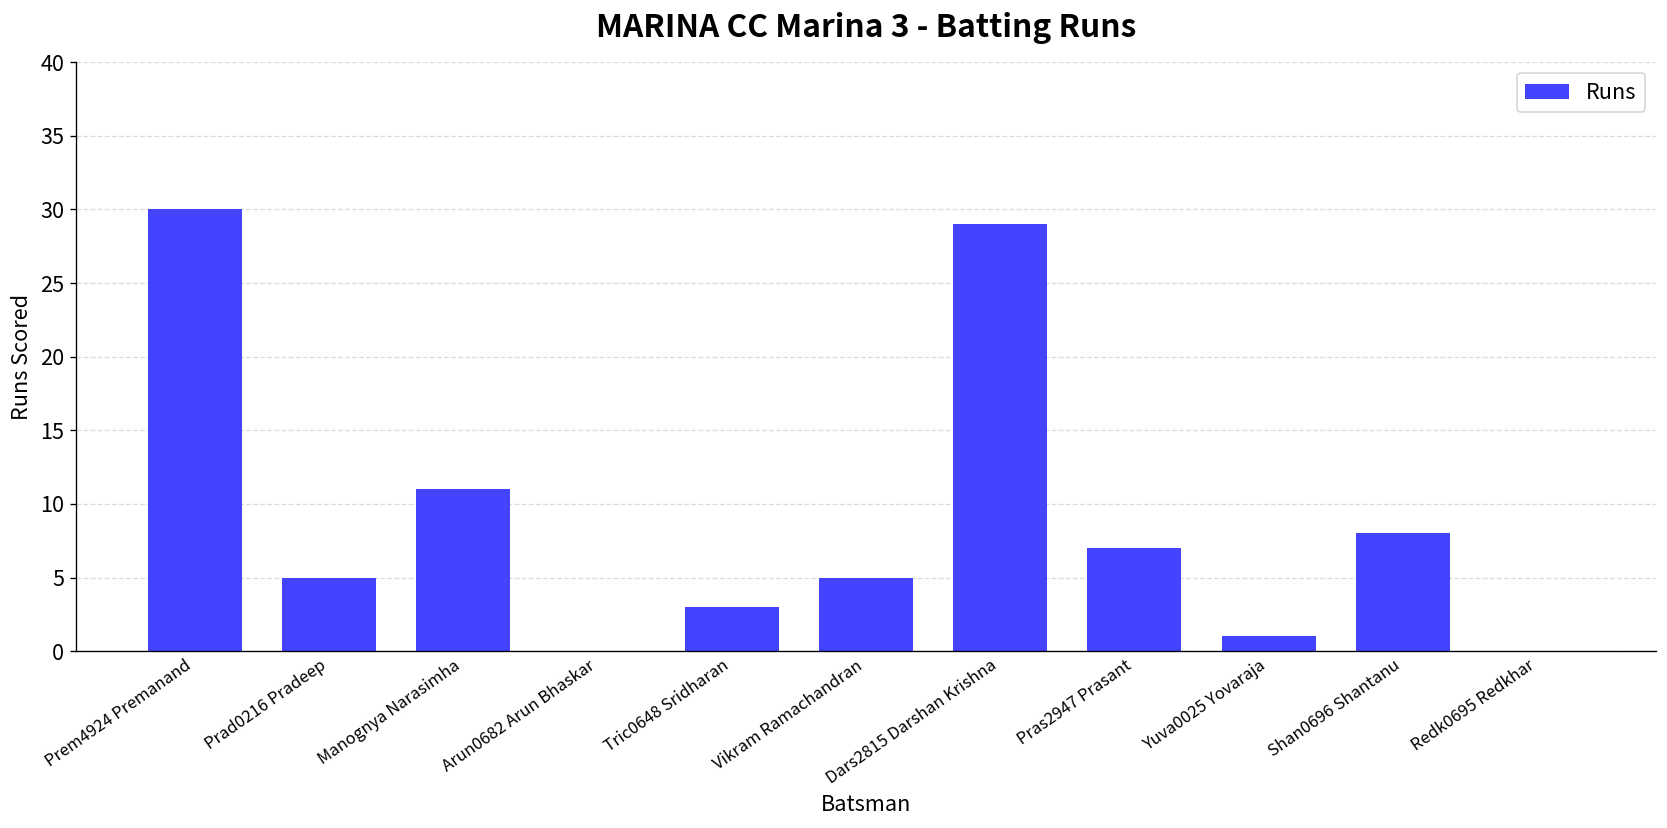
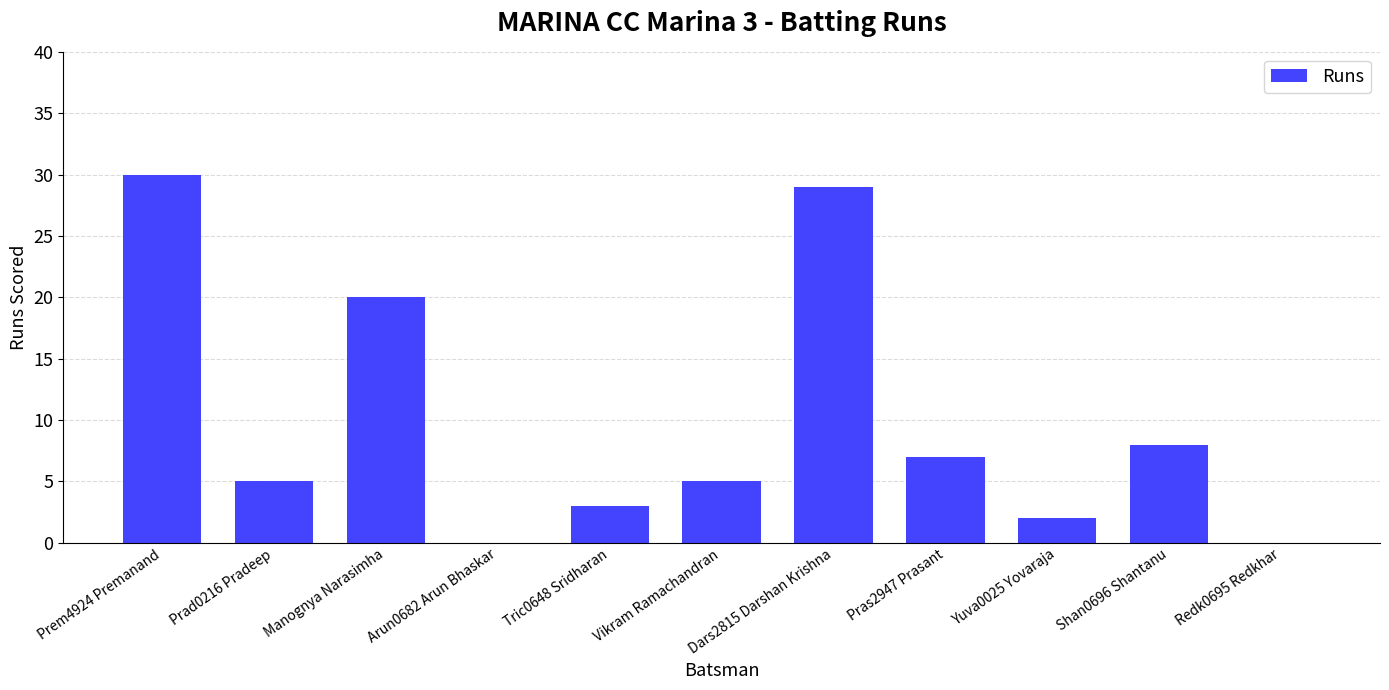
  {
    "Prem4924 Premanand": 30,
    "Prad0216 Pradeep": 5,
-   "Manognya Narasimha": 11,
+   "Manognya Narasimha": 20,
    "Arun0682 Arun Bhaskar": 0,
    "Tric0648 Sridharan": 3,
    "Vikram Ramachandran": 5,
    "Dars2815 Darshan Krishna": 29,
    "Pras2947 Prasant": 7,
-   "Yuva0025 Yovaraja": 1,
+   "Yuva0025 Yovaraja": 2,
    "Shan0696 Shantanu": 8,
    "Redk0695 Redkhar": 0
  }
